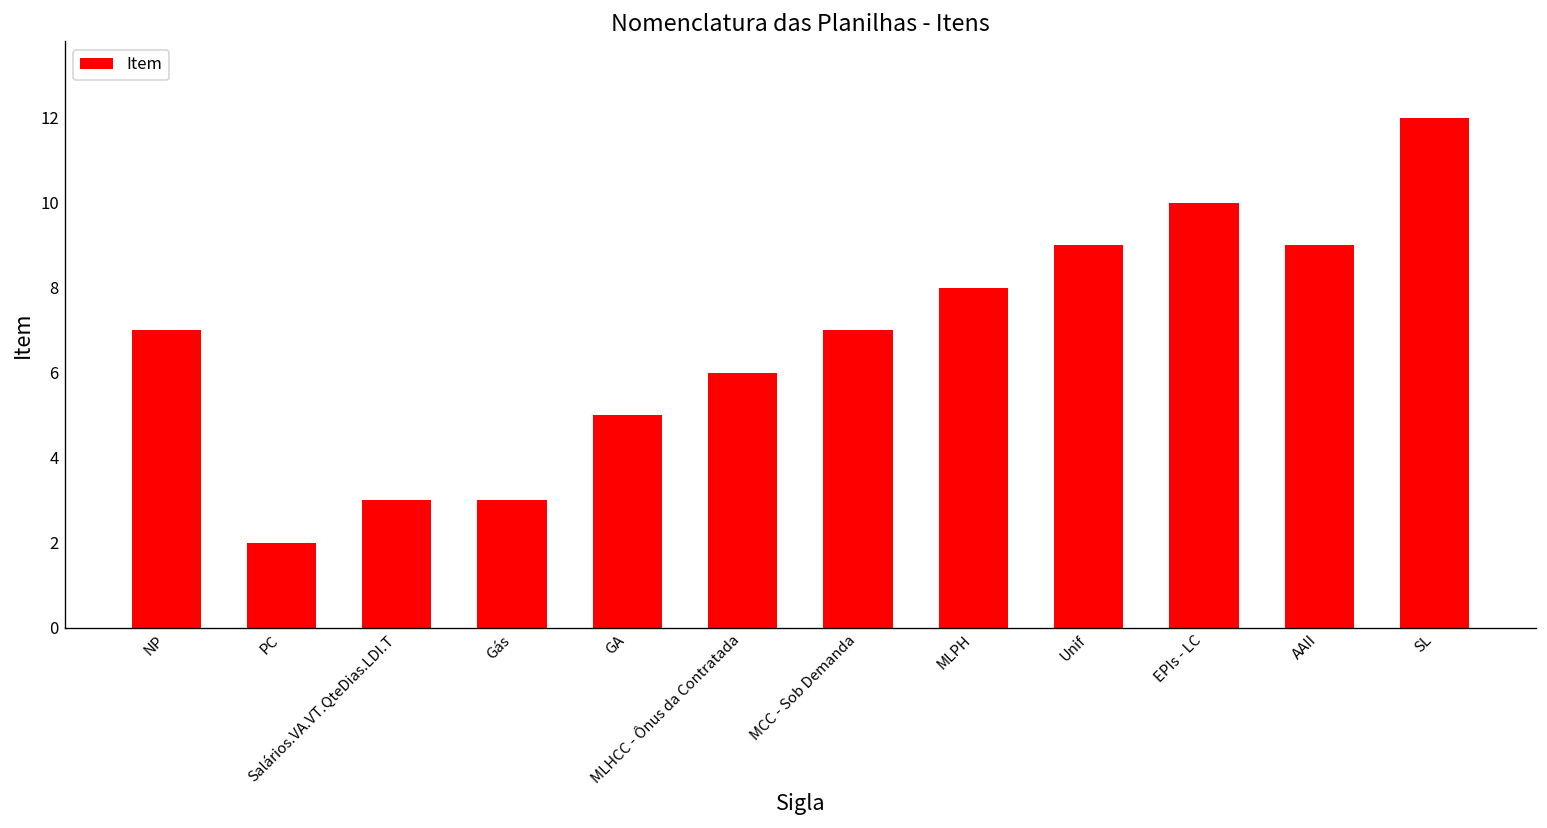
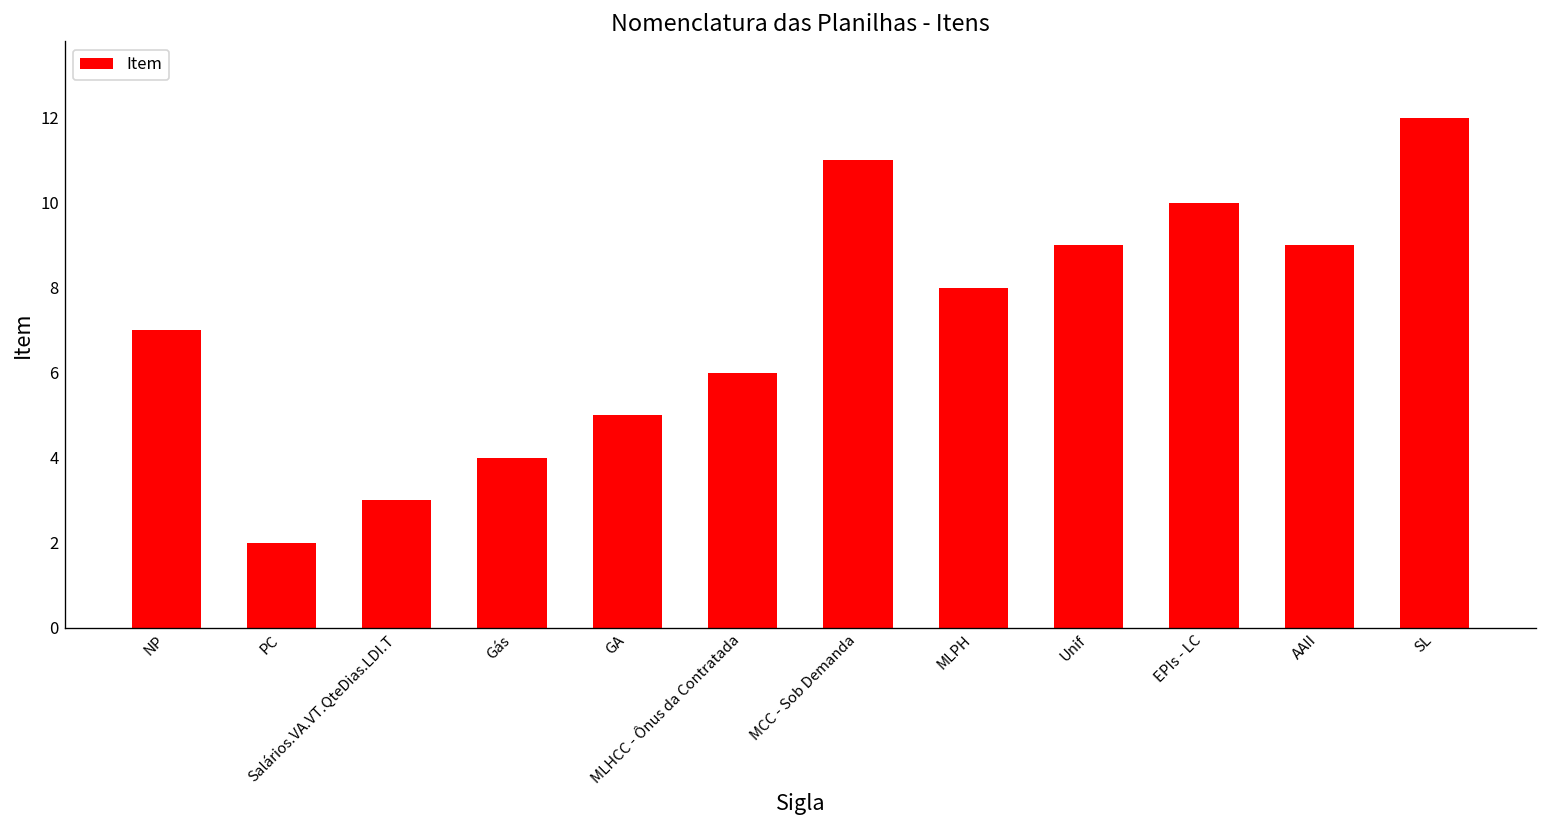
  {
    "NP": 7,
    "PC": 2,
    "Salários.VA.VT.QteDias.LDI.T": 3,
-   "Gás": 3,
+   "Gás": 4,
    "GA": 5,
    "MLHCC - Ônus da Contratada": 6,
-   "MCC - Sob Demanda": 7,
+   "MCC - Sob Demanda": 11,
    "MLPH": 8,
    "Unif": 9,
    "EPIs - LC": 10,
    "AAII": 9,
    "SL": 12
  }
